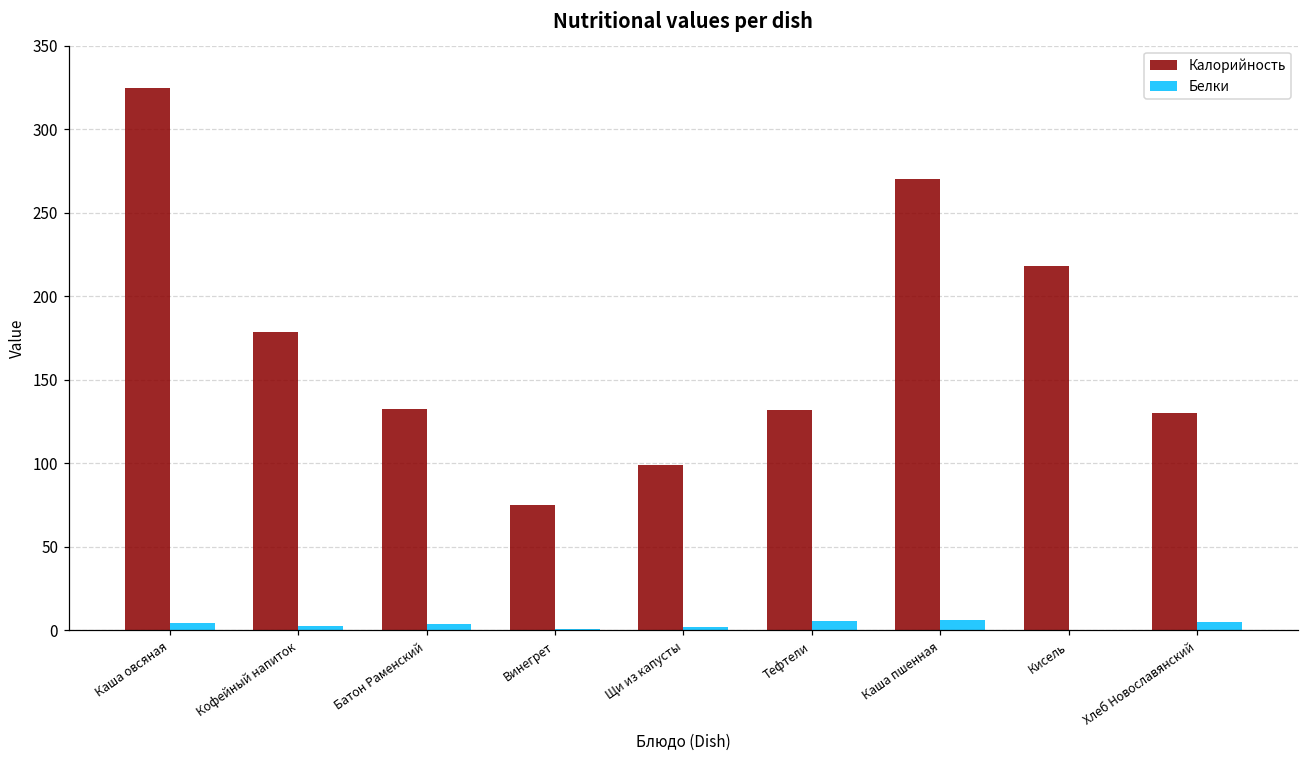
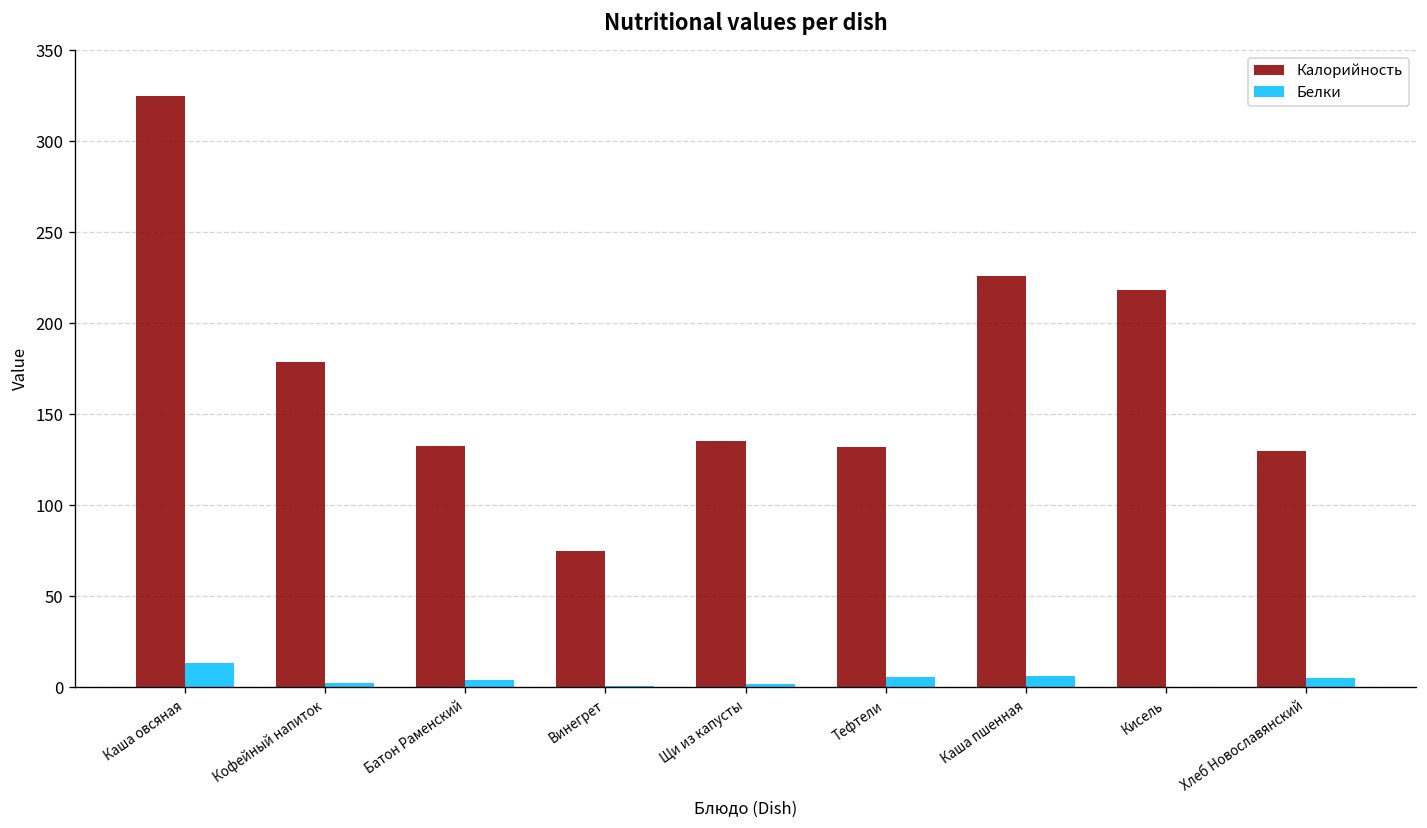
  {
    "Калорийность": {
      "Каша овсяная": 325,
      "Кофейный напиток": 179,
      "Батон Раменский": 133,
      "Винегрет": 75,
-     "Щи из капусты": 99,
+     "Щи из капусты": 135,
      "Тефтели": 132,
-     "Каша пшенная": 270,
+     "Каша пшенная": 226,
      "Кисель": 218,
      "Хлеб Новославянский": 130
    },
    "Белки": {
-     "Каша овсяная": 4,
+     "Каша овсяная": 14,
      "Кофейный напиток": 3,
      "Батон Раменский": 4,
      "Щи из капусты": 2,
      "Тефтели": 6,
      "Каша пшенная": 6,
      "Кисель": 0,
      "Хлеб Новославянский": 5
    }
  }
